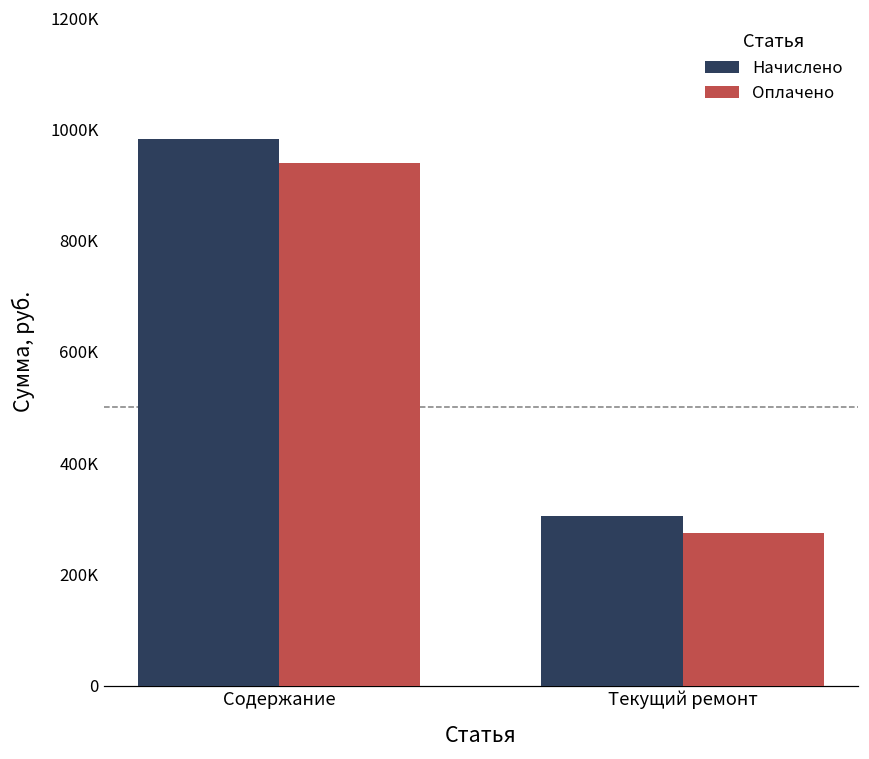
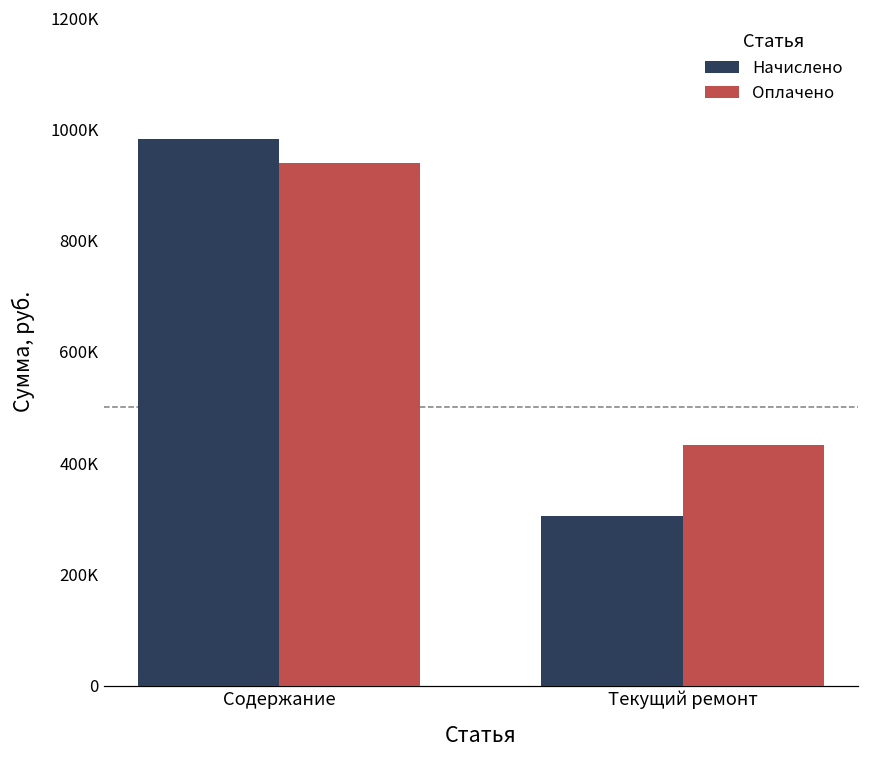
  {
    "Начислено": {
      "Содержание": 980000,
      "Текущий ремонт": 310000
    },
    "Оплачено": {
      "Содержание": 940000,
-     "Текущий ремонт": 270000
+     "Текущий ремонт": 430000
    }
  }
